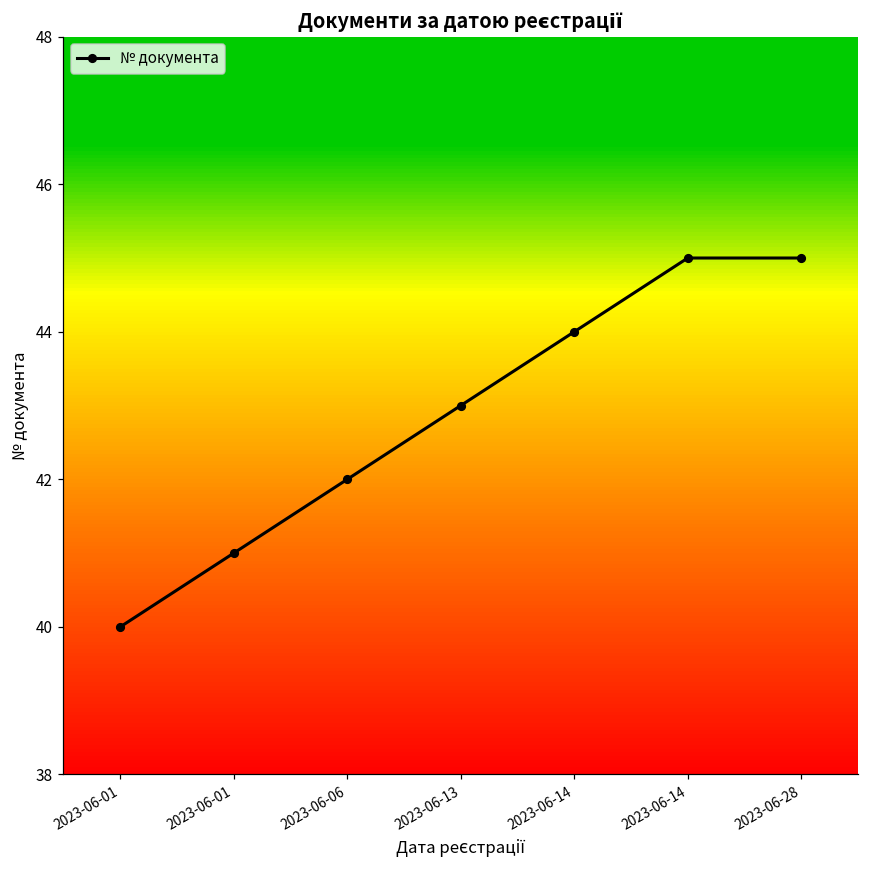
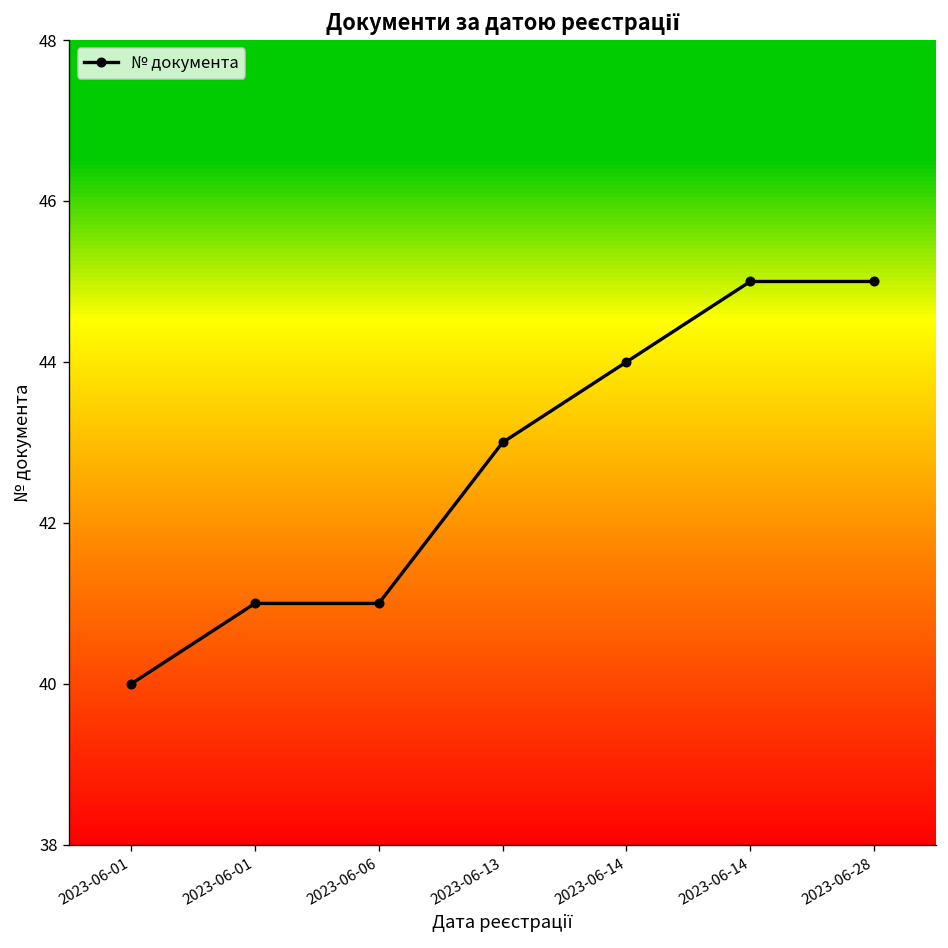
  {
    "№ документа": {
-     "2023-06-06": 42,
+     "2023-06-06": 41,
      "2023-06-13": 43,
      "2023-06-28": 45
    }
  }
